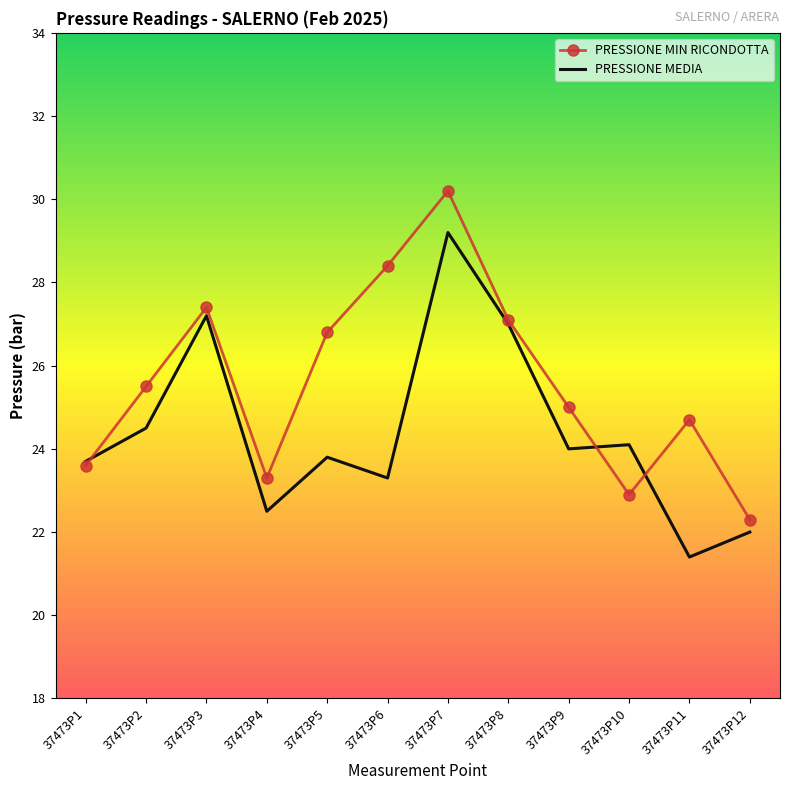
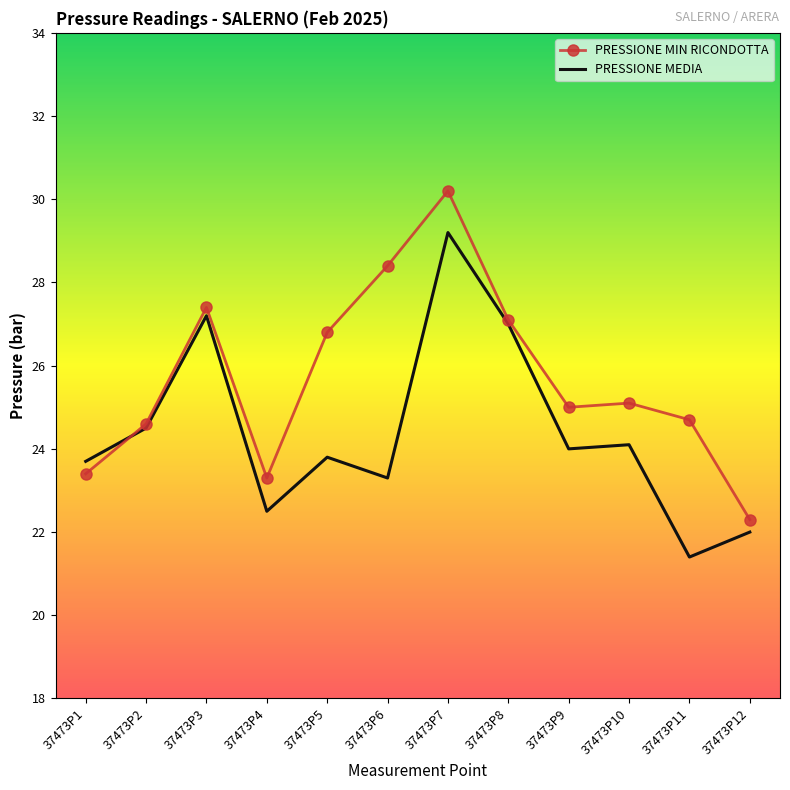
  {
    "PRESSIONE MIN RICONDOTTA": {
-     "37473P1": 23.6,
-     "37473P2": 25.5,
+     "37473P1": 23.4,
+     "37473P2": 24.6,
      "37473P3": 27.4,
      "37473P4": 23.3,
      "37473P5": 26.8,
      "37473P6": 28.4,
      "37473P7": 30.2,
      "37473P8": 27.1,
      "37473P9": 25.0,
-     "37473P10": 22.9,
+     "37473P10": 25.1,
      "37473P11": 24.7,
      "37473P12": 22.3
    },
    "PRESSIONE MEDIA": {
      "37473P1": 23.7,
      "37473P2": 24.5,
      "37473P3": 27.2,
      "37473P4": 22.5,
      "37473P5": 23.8,
      "37473P6": 23.3,
      "37473P7": 29.2,
      "37473P8": 27.0,
      "37473P9": 24.0,
      "37473P10": 24.1,
      "37473P11": 21.4,
      "37473P12": 22.0
    }
  }
